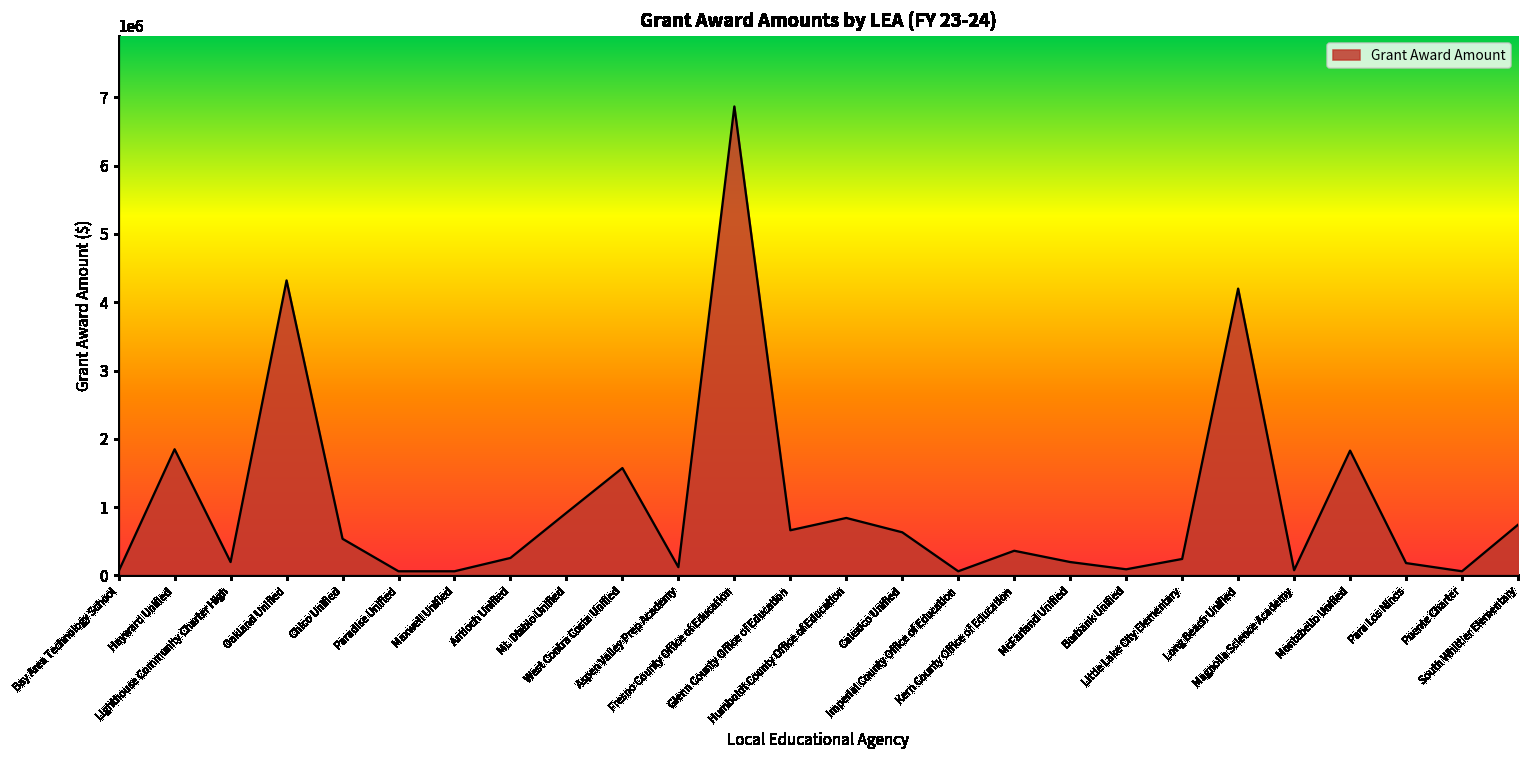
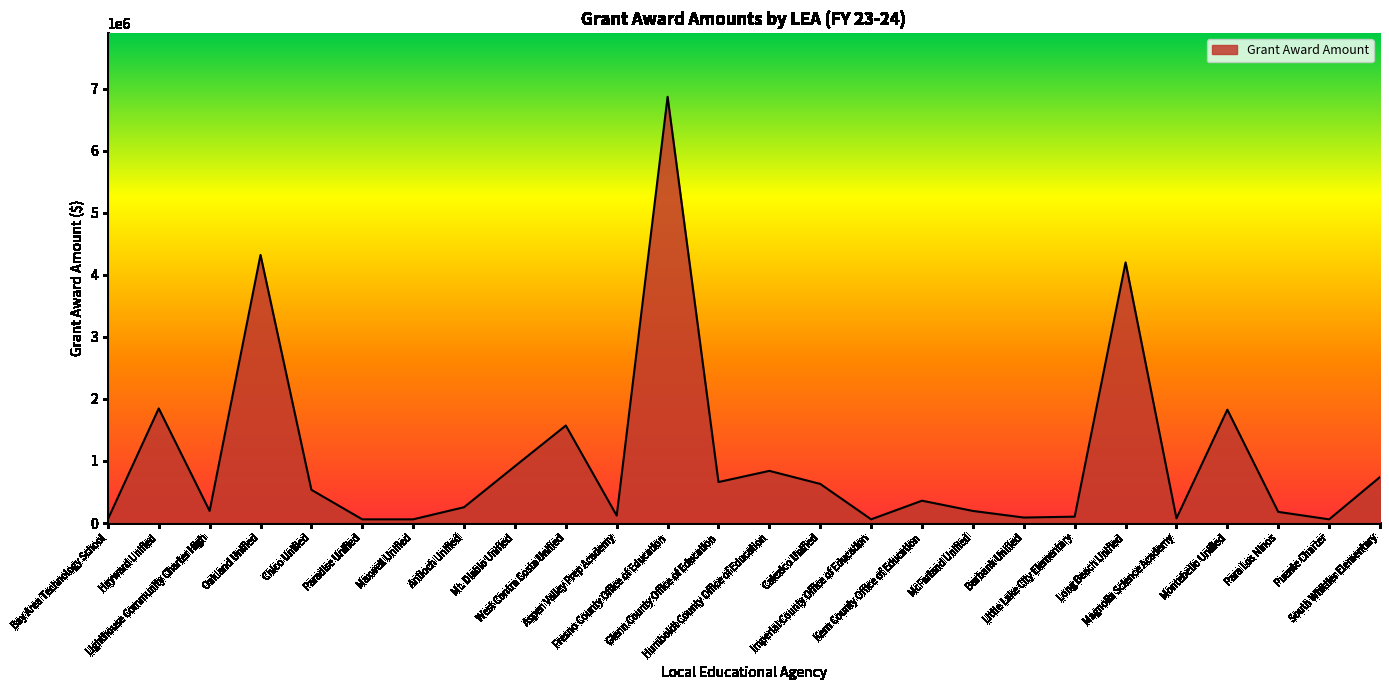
  {
    "Bay Area Technology School": 100000,
    "Hayward Unified": 1800000,
    "Lighthouse Community Charter High": 200000,
    "Oakland Unified": 4300000,
    "Chico Unified": 500000,
    "Paradise Unified": 100000,
    "Maxwell Unified": 100000,
    "Antioch Unified": 300000,
    "Mt. Diablo Unified": 900000,
    "West Contra Costa Unified": 1600000,
    "Aspen Valley Prep Academy": 100000,
    "Fresno County Office of Education": 6900000,
    "Glenn County Office of Education": 700000,
    "Humboldt County Office of Education": 800000,
    "Calexico Unified": 600000,
    "Imperial County Office of Education": 100000,
    "Kern County Office of Education": 400000,
    "McFarland Unified": 200000,
    "Burbank Unified": 100000,
-   "Little Lake City Elementary": 200000,
+   "Little Lake City Elementary": 100000,
    "Long Beach Unified": 4200000,
    "Magnolia Science Academy": 100000,
    "Montebello Unified": 1800000,
    "Para Los Ninos": 200000,
    "Puente Charter": 100000,
    "South Whittier Elementary": 700000
  }
